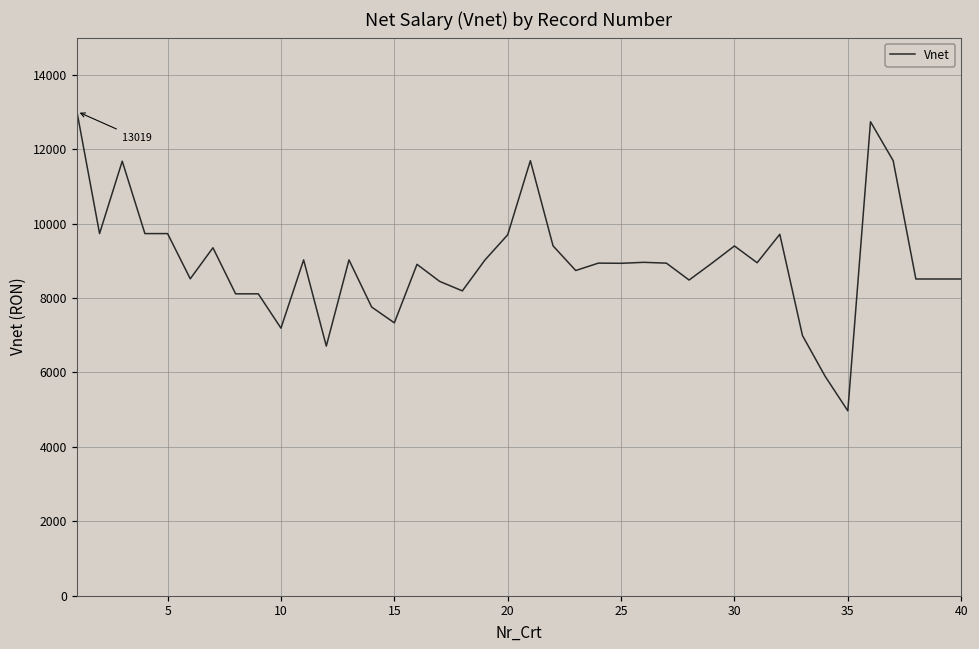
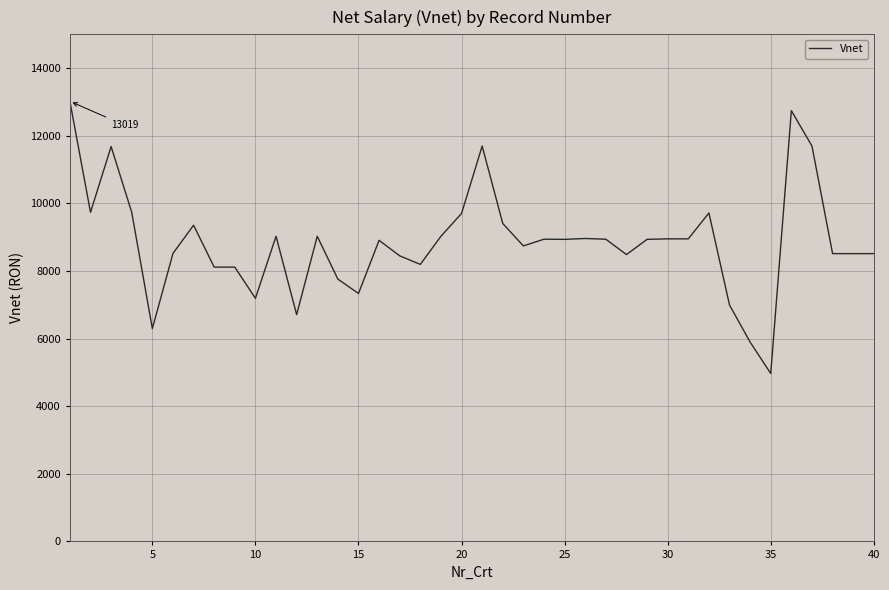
  {
-   "5": 9700,
+   "5": 6300,
    "10": 7200,
    "15": 7300,
    "20": 9700,
    "25": 8900,
-   "30": 9400,
+   "30": 9000,
    "35": 5000,
    "40": 8500
  }
